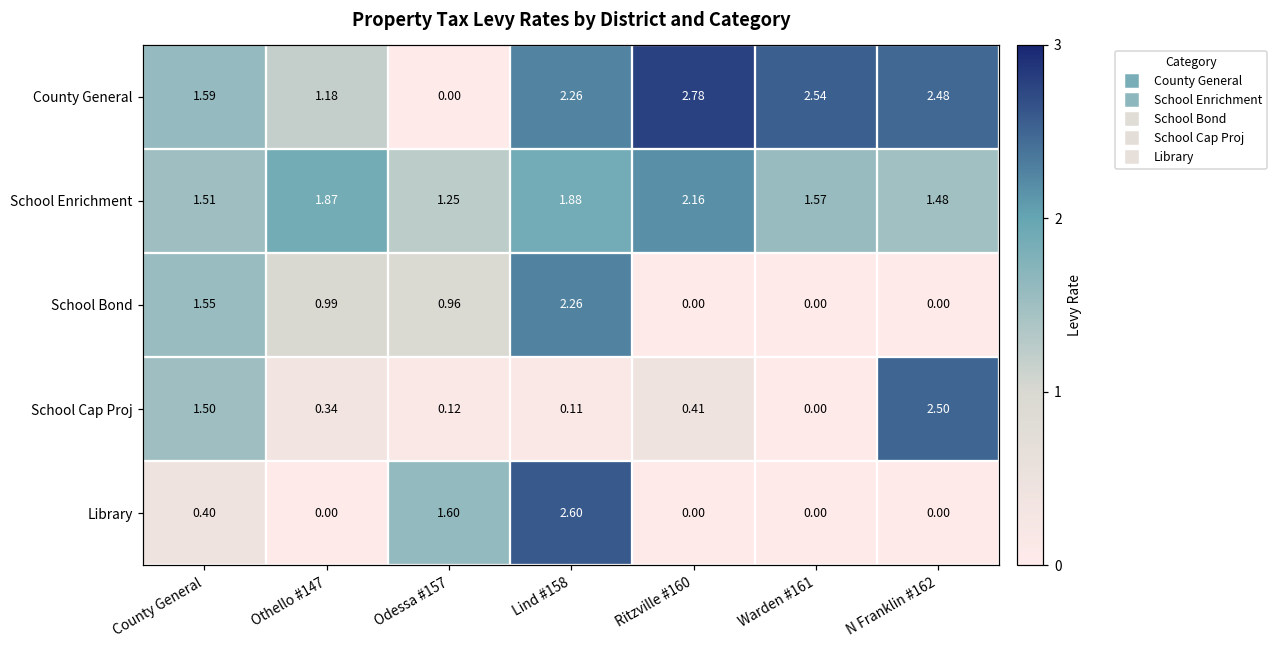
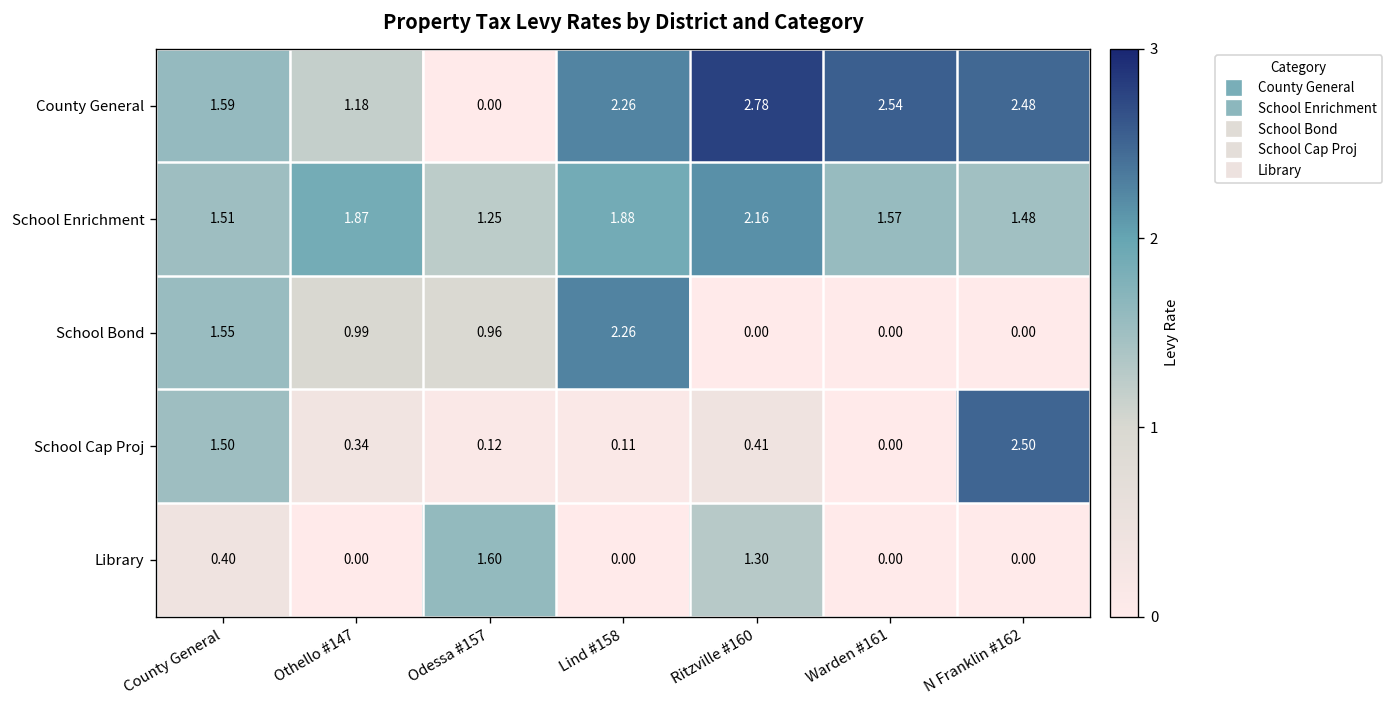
  {
    "County General": {
      "County General": 1.59,
      "Othello #147": 1.18,
      "Odessa #157": 0.00,
      "Lind #158": 2.26,
      "Ritzville #160": 2.78,
      "Warden #161": 2.54,
      "N Franklin #162": 2.48
    },
    "School Enrichment": {
      "County General": 1.51,
      "Othello #147": 1.87,
      "Odessa #157": 1.25,
      "Lind #158": 1.88,
      "Ritzville #160": 2.16,
      "Warden #161": 1.57,
      "N Franklin #162": 1.48
    },
    "School Bond": {
      "County General": 1.55,
      "Othello #147": 0.99,
      "Odessa #157": 0.96,
      "Lind #158": 2.26,
      "Ritzville #160": 0.00,
      "Warden #161": 0.00,
      "N Franklin #162": 0.00
    },
    "School Cap Proj": {
      "County General": 1.50,
      "Othello #147": 0.34,
      "Odessa #157": 0.12,
      "Lind #158": 0.11,
      "Ritzville #160": 0.41,
      "Warden #161": 0.00,
      "N Franklin #162": 2.50
    },
    "Library": {
      "County General": 0.40,
      "Othello #147": 0.00,
      "Odessa #157": 1.60,
-     "Lind #158": 2.60,
-     "Ritzville #160": 0.00,
+     "Lind #158": 0.00,
+     "Ritzville #160": 1.30,
      "Warden #161": 0.00,
      "N Franklin #162": 0.00
    }
  }
